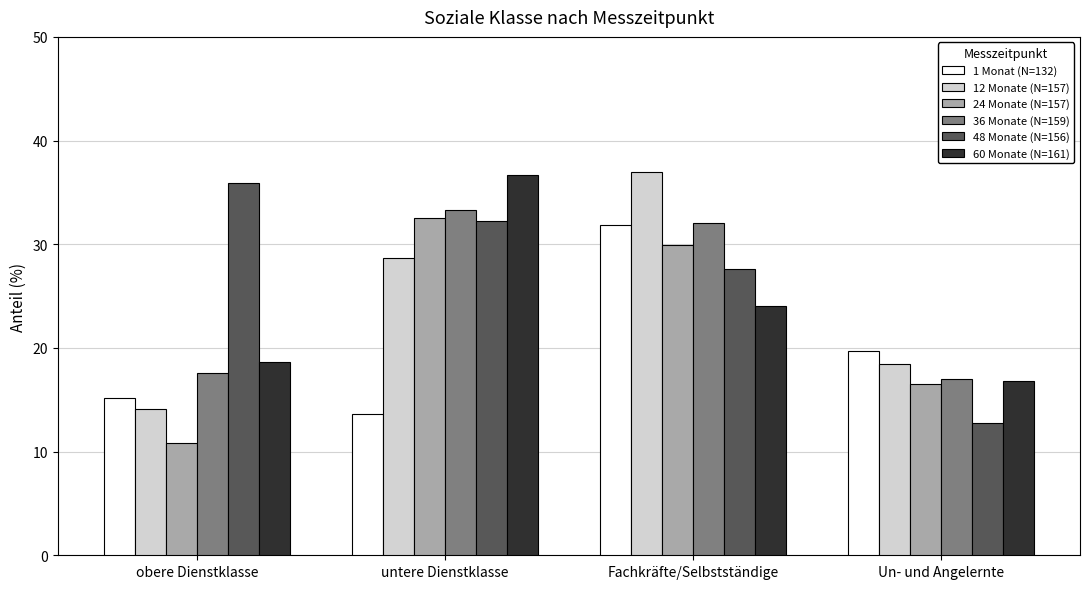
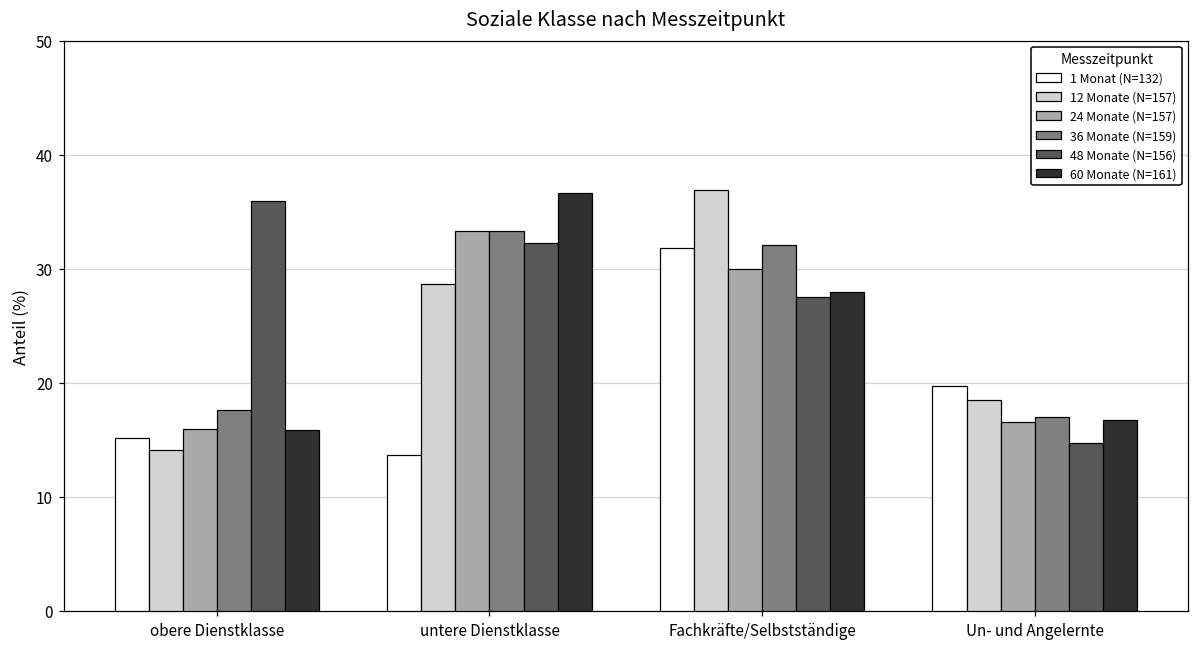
  {
    "1 Monat (N=132)": {
      "obere Dienstklasse": 15.2,
      "untere Dienstklasse": 13.7,
      "Fachkräfte/Selbstständige": 31.8,
      "Un- und Angelernte": 19.7
    },
    "12 Monate (N=157)": {
      "obere Dienstklasse": 14.1,
      "untere Dienstklasse": 28.7,
      "Fachkräfte/Selbstständige": 36.9,
      "Un- und Angelernte": 18.5
    },
    "24 Monate (N=157)": {
-     "obere Dienstklasse": 10.8,
-     "untere Dienstklasse": 32.5,
+     "obere Dienstklasse": 15.9,
+     "untere Dienstklasse": 33.3,
      "Fachkräfte/Selbstständige": 30.0,
      "Un- und Angelernte": 16.6
    },
    "36 Monate (N=159)": {
      "obere Dienstklasse": 17.6,
      "untere Dienstklasse": 33.3,
      "Fachkräfte/Selbstständige": 32.1,
      "Un- und Angelernte": 17.0
    },
    "48 Monate (N=156)": {
      "obere Dienstklasse": 35.9,
      "untere Dienstklasse": 32.2,
      "Fachkräfte/Selbstständige": 27.6,
-     "Un- und Angelernte": 12.7
+     "Un- und Angelernte": 14.7
    },
    "60 Monate (N=161)": {
-     "obere Dienstklasse": 18.6,
+     "obere Dienstklasse": 15.8,
      "untere Dienstklasse": 36.6,
-     "Fachkräfte/Selbstständige": 24.1,
+     "Fachkräfte/Selbstständige": 28.0,
      "Un- und Angelernte": 16.8
    }
  }
